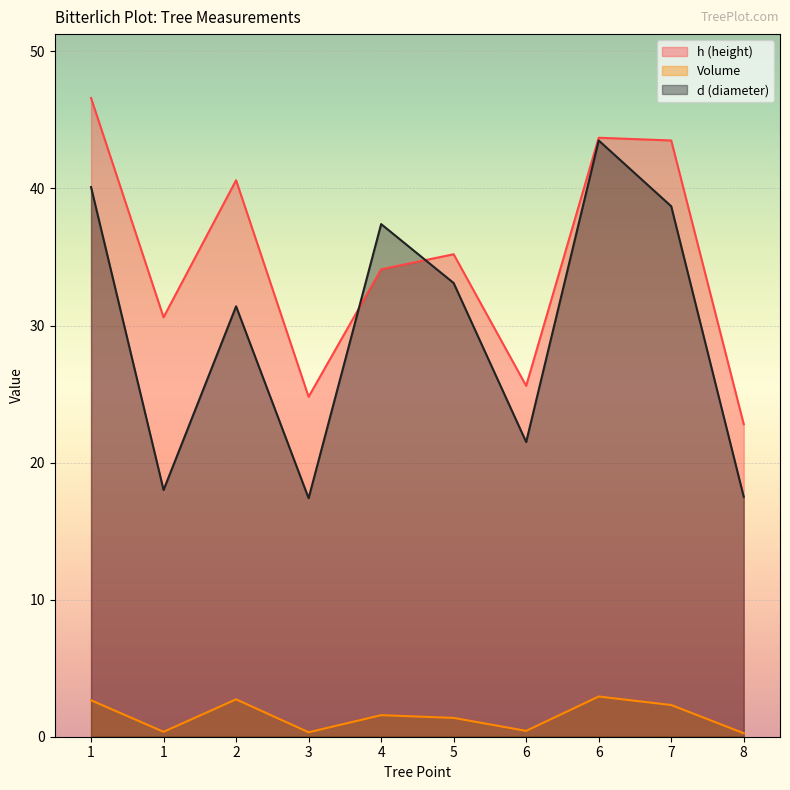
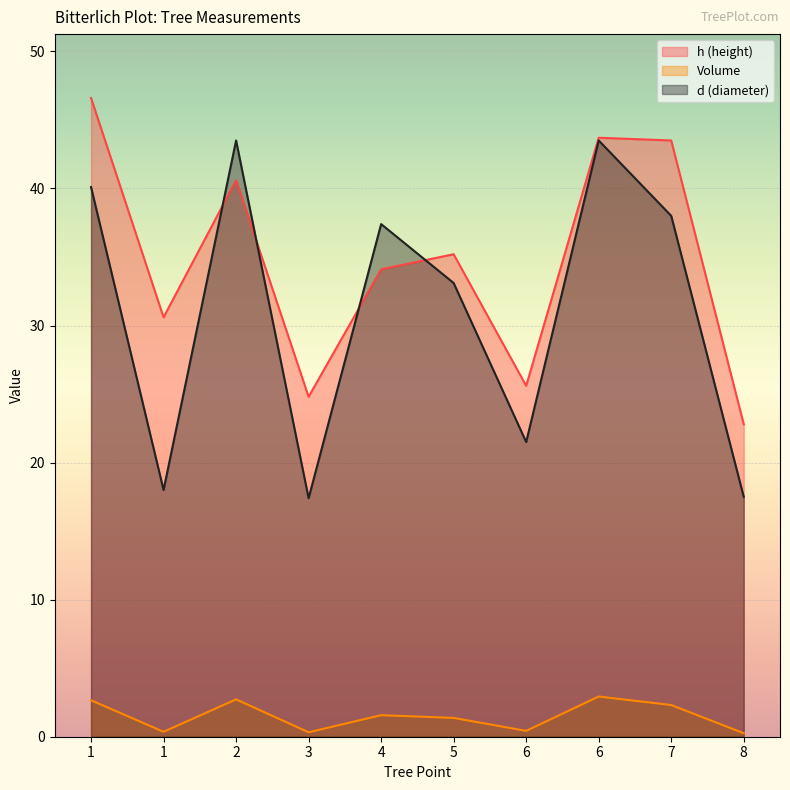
  {
    "d (diameter)": {
-     "2": 31.4,
+     "2": 43.5,
      "3": 17.4,
      "4": 37.4,
      "5": 33.1,
-     "7": 38.7,
+     "7": 38.0,
      "8": 17.5
    }
  }
